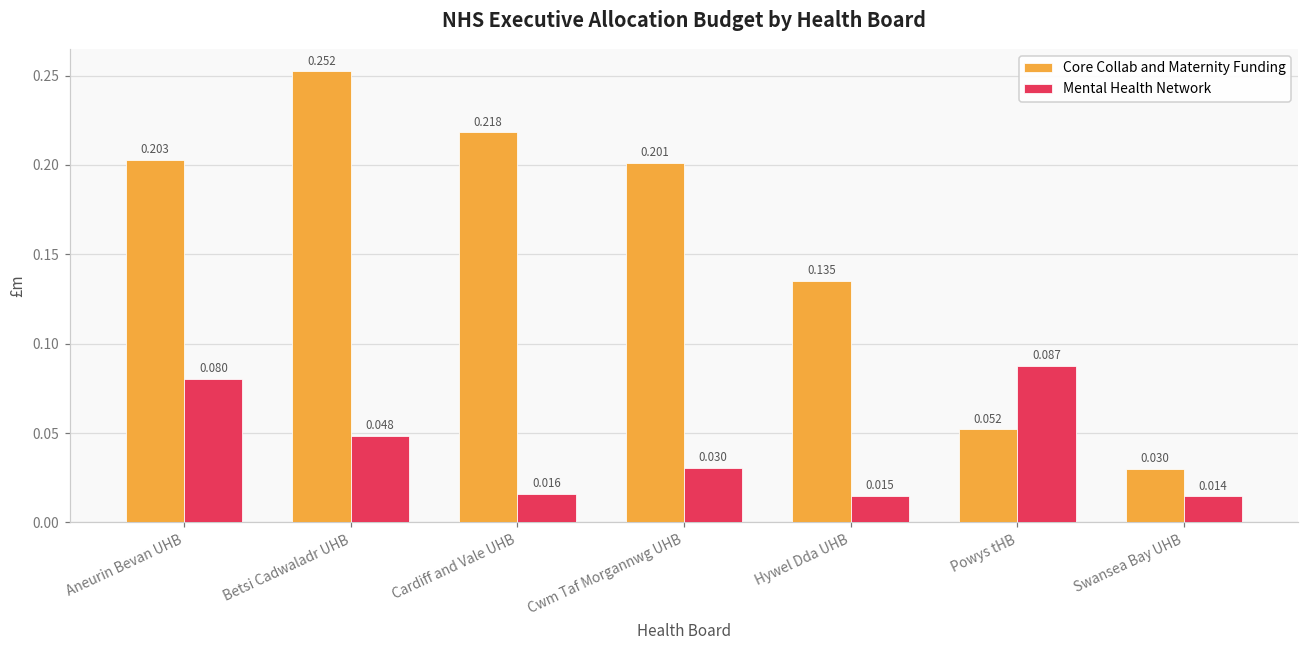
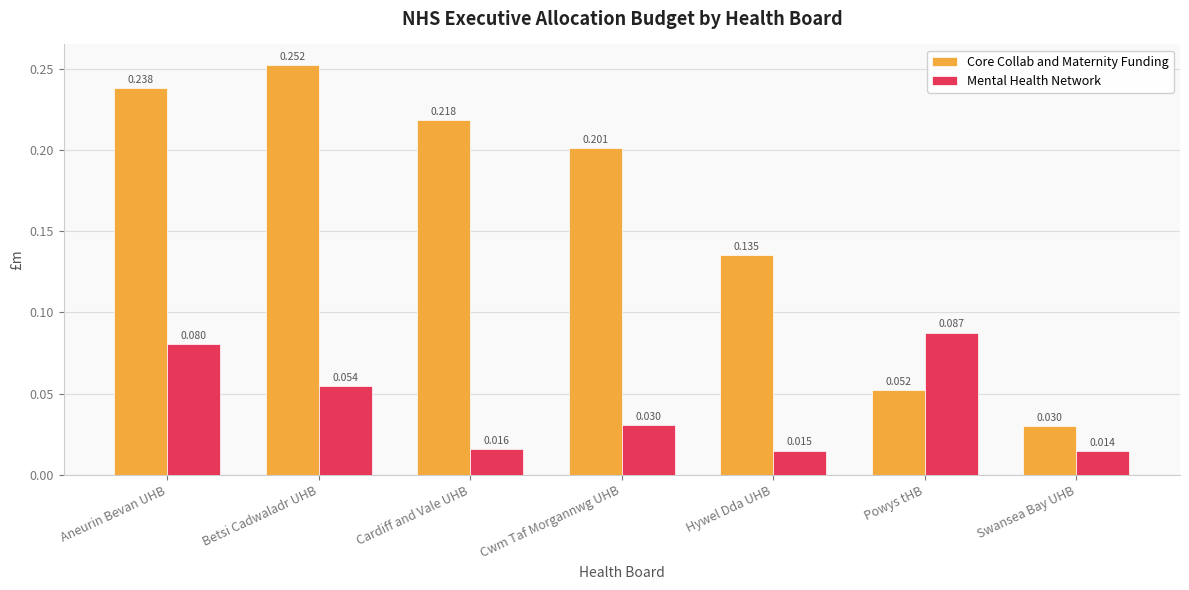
  {
    "Core Collab and Maternity Funding": {
-     "Aneurin Bevan UHB": 0.203,
+     "Aneurin Bevan UHB": 0.238,
      "Betsi Cadwaladr UHB": 0.252,
      "Cardiff and Vale UHB": 0.218,
      "Cwm Taf Morgannwg UHB": 0.201,
      "Hywel Dda UHB": 0.135,
      "Powys tHB": 0.052,
      "Swansea Bay UHB": 0.030
    },
    "Mental Health Network": {
      "Aneurin Bevan UHB": 0.080,
-     "Betsi Cadwaladr UHB": 0.048,
+     "Betsi Cadwaladr UHB": 0.054,
      "Cardiff and Vale UHB": 0.016,
      "Cwm Taf Morgannwg UHB": 0.030,
      "Hywel Dda UHB": 0.015,
      "Powys tHB": 0.087,
      "Swansea Bay UHB": 0.014
    }
  }
